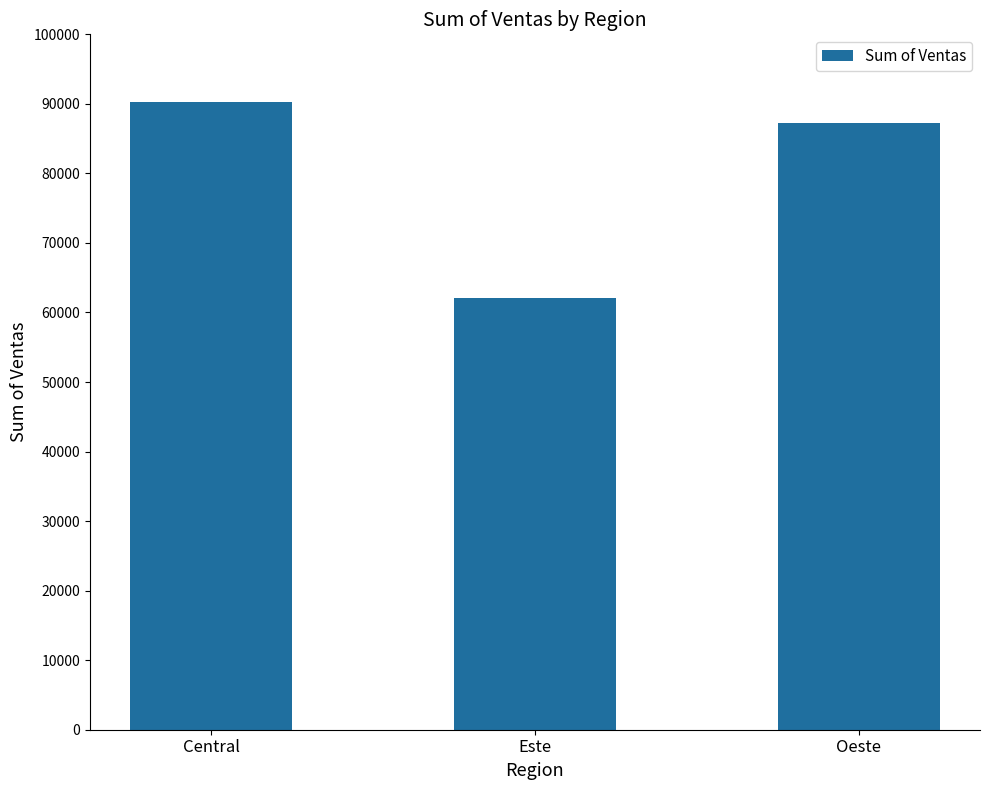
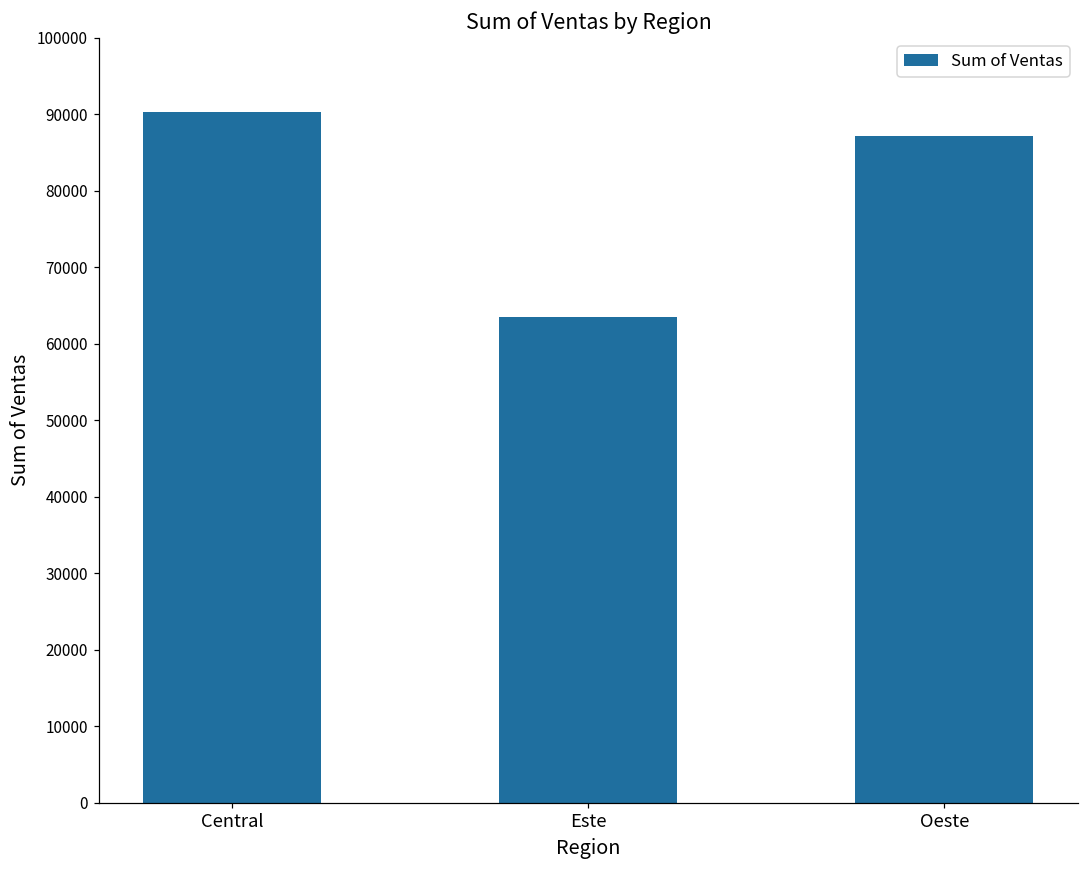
  {
    "Central": 90000,
-   "Este": 62000,
+   "Este": 64000,
    "Oeste": 87000
  }
